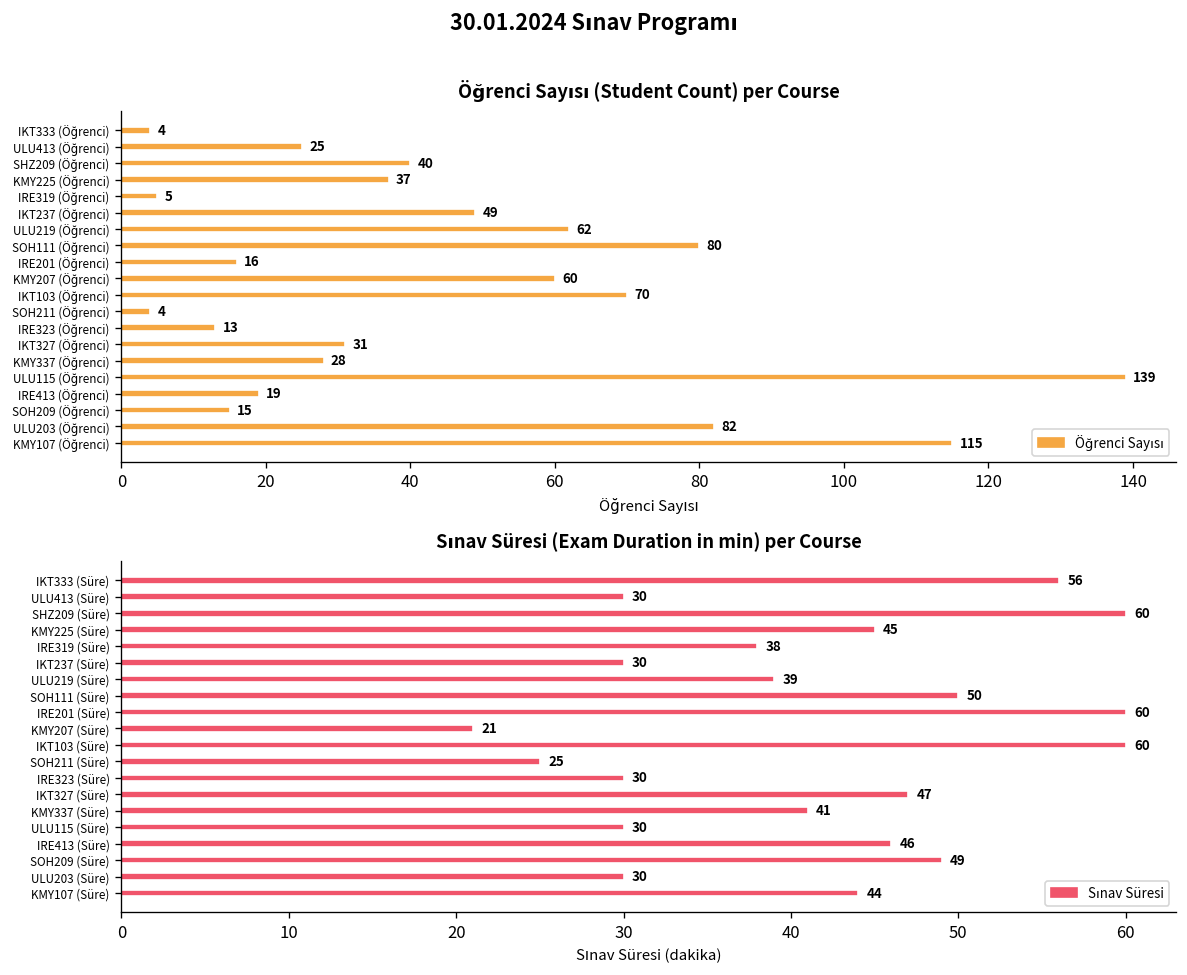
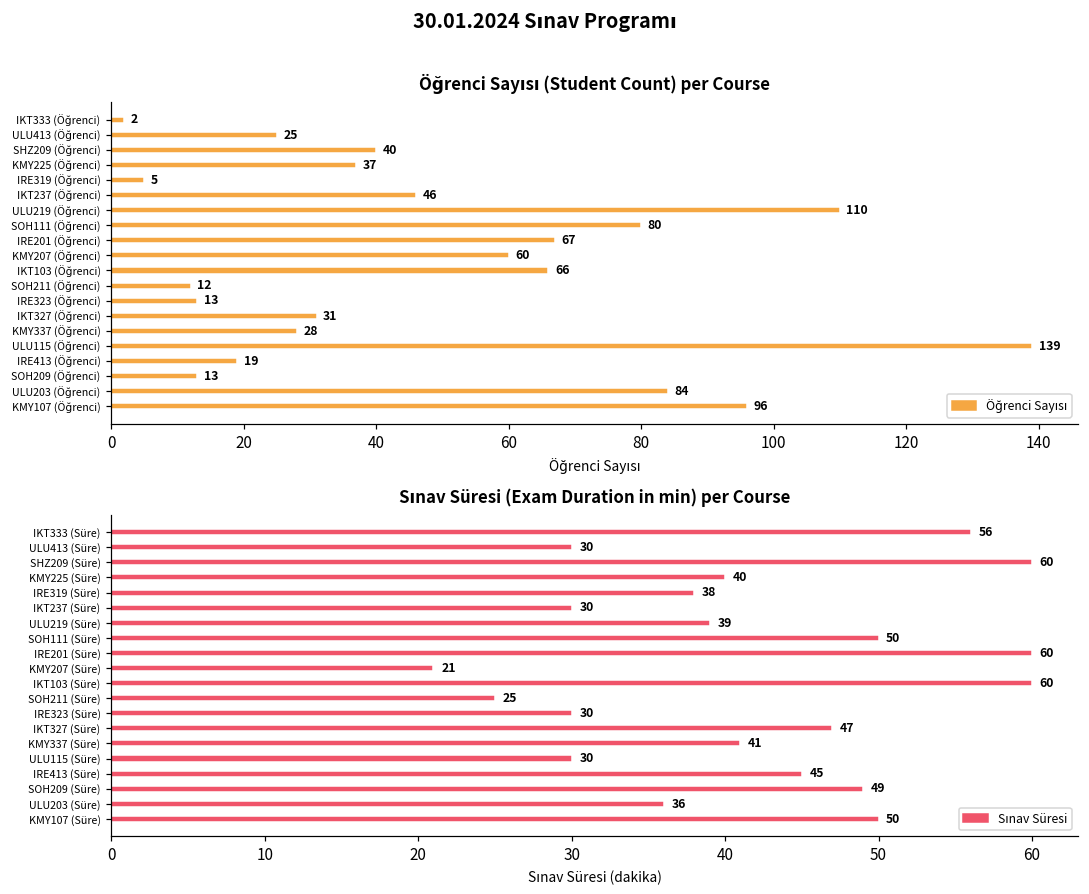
  {
    "Öğrenci Sayısı (Student Count) per Course": {
-     "IKT333 (Öğrenci)": 4,
+     "IKT333 (Öğrenci)": 2,
      "ULU413 (Öğrenci)": 25,
      "SHZ209 (Öğrenci)": 40,
      "KMY225 (Öğrenci)": 37,
      "IRE319 (Öğrenci)": 5,
-     "IKT237 (Öğrenci)": 49,
-     "ULU219 (Öğrenci)": 62,
+     "IKT237 (Öğrenci)": 46,
+     "ULU219 (Öğrenci)": 110,
      "SOH111 (Öğrenci)": 80,
-     "IRE201 (Öğrenci)": 16,
+     "IRE201 (Öğrenci)": 67,
      "KMY207 (Öğrenci)": 60,
-     "IKT103 (Öğrenci)": 70,
-     "SOH211 (Öğrenci)": 4,
+     "IKT103 (Öğrenci)": 66,
+     "SOH211 (Öğrenci)": 12,
      "IRE323 (Öğrenci)": 13,
      "IKT327 (Öğrenci)": 31,
      "KMY337 (Öğrenci)": 28,
      "ULU115 (Öğrenci)": 139,
      "IRE413 (Öğrenci)": 19,
-     "SOH209 (Öğrenci)": 15,
-     "ULU203 (Öğrenci)": 82,
-     "KMY107 (Öğrenci)": 115
+     "SOH209 (Öğrenci)": 13,
+     "ULU203 (Öğrenci)": 84,
+     "KMY107 (Öğrenci)": 96
    },
    "Sınav Süresi (Exam Duration in min) per Course": {
      "IKT333 (Süre)": 56,
      "ULU413 (Süre)": 30,
      "SHZ209 (Süre)": 60,
-     "KMY225 (Süre)": 45,
+     "KMY225 (Süre)": 40,
      "IRE319 (Süre)": 38,
      "IKT237 (Süre)": 30,
      "ULU219 (Süre)": 39,
      "SOH111 (Süre)": 50,
      "IRE201 (Süre)": 60,
      "KMY207 (Süre)": 21,
      "IKT103 (Süre)": 60,
      "SOH211 (Süre)": 25,
      "IRE323 (Süre)": 30,
      "IKT327 (Süre)": 47,
      "KMY337 (Süre)": 41,
      "ULU115 (Süre)": 30,
-     "IRE413 (Süre)": 46,
+     "IRE413 (Süre)": 45,
      "SOH209 (Süre)": 49,
-     "ULU203 (Süre)": 30,
-     "KMY107 (Süre)": 44
+     "ULU203 (Süre)": 36,
+     "KMY107 (Süre)": 50
    }
  }
